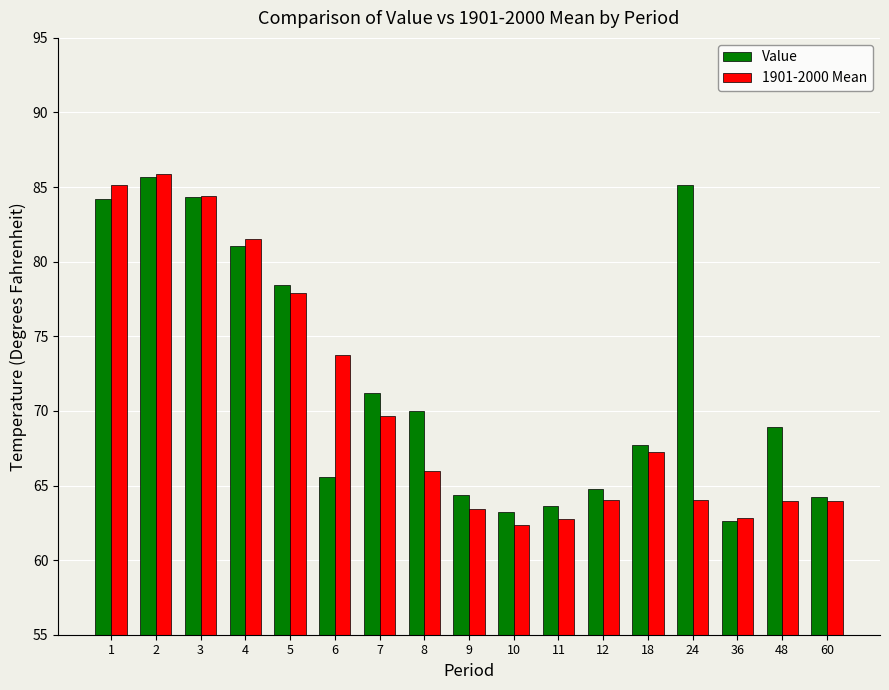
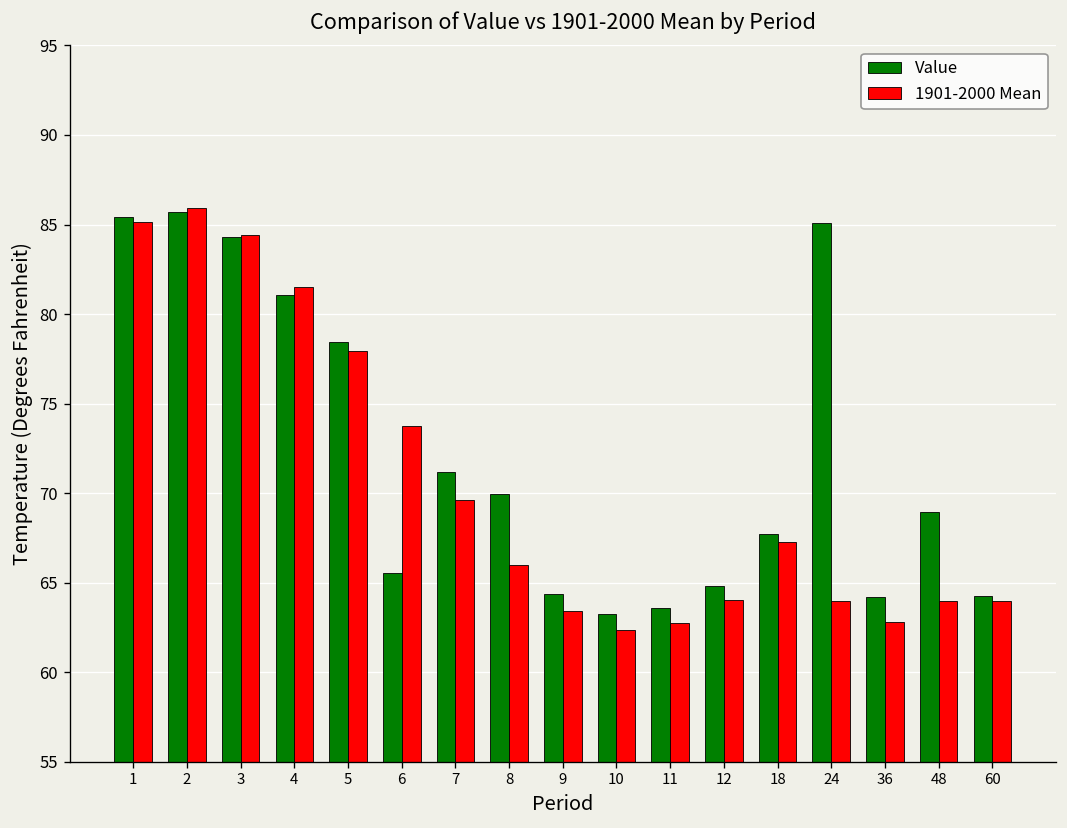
  {
    "Value": {
-     "1": 84.2,
+     "1": 85.4,
      "2": 85.7,
      "3": 84.3,
      "4": 81.1,
      "5": 78.5,
      "6": 65.6,
      "7": 71.2,
      "8": 70.0,
      "9": 64.4,
      "10": 63.2,
      "11": 63.6,
      "12": 64.8,
      "18": 67.7,
      "24": 85.1,
-     "36": 62.6,
+     "36": 64.2,
      "48": 69.0,
      "60": 64.3
    },
    "1901-2000 Mean": {
      "1": 85.1,
      "2": 85.9,
      "3": 84.4,
      "4": 81.5,
      "5": 77.9,
      "6": 73.8,
      "7": 69.6,
      "8": 66.0,
      "9": 63.4,
      "10": 62.4,
      "11": 62.8,
      "12": 64.0,
      "18": 67.3,
      "24": 64.0,
      "36": 62.8,
      "48": 64.0,
      "60": 64.0
    }
  }
